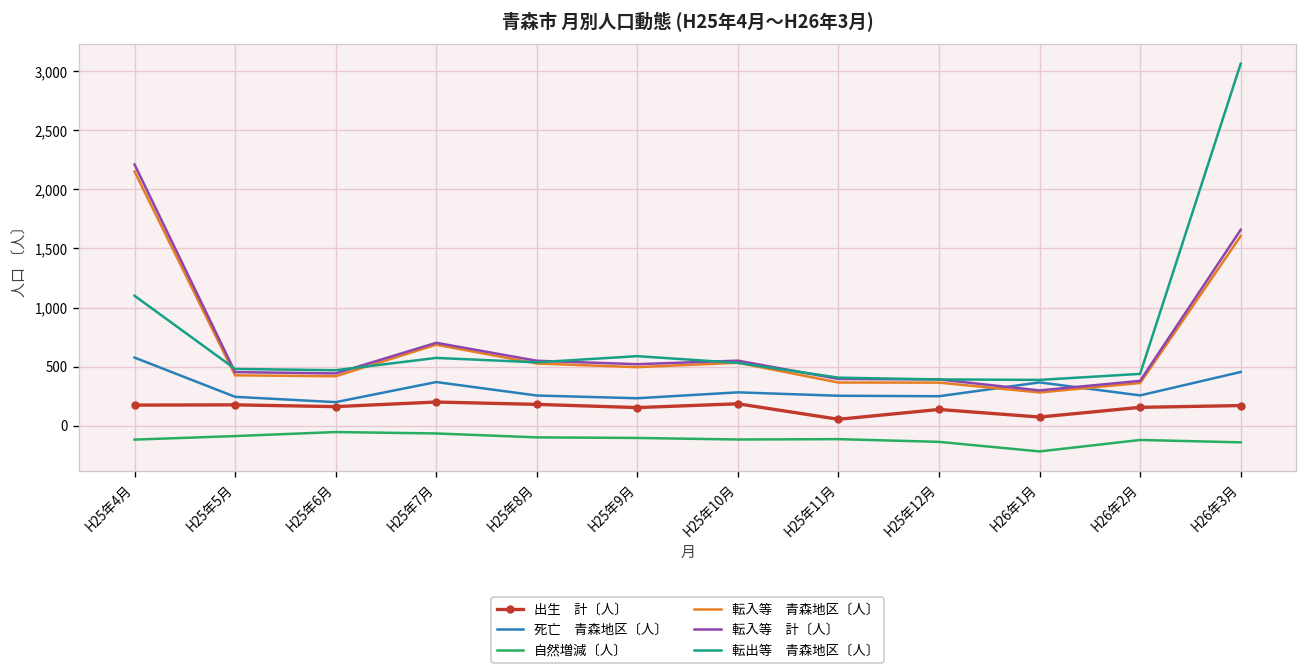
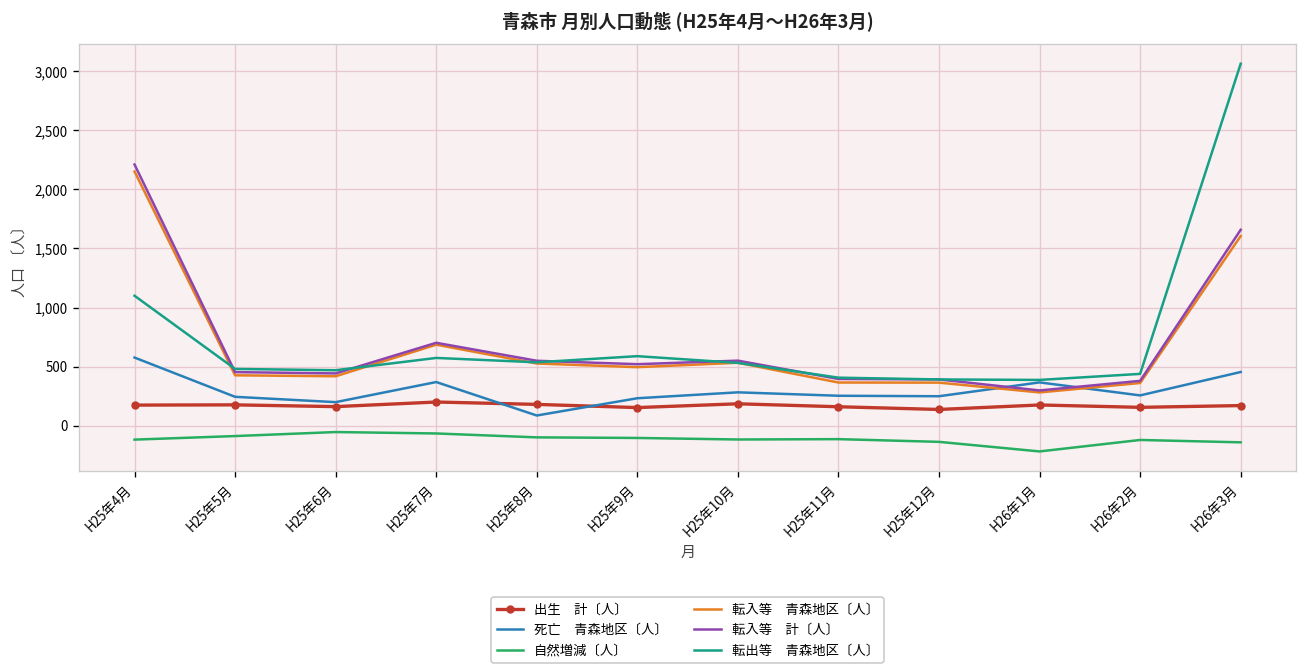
  {
    "出生 計〔人〕": {
      "H25年4月": "200",
      "H25年5月": "200",
      "H25年6月": "200",
      "H25年7月": "200",
      "H25年8月": "200",
      "H25年9月": "200",
      "H25年10月": "200",
-     "H25年11月": "100",
+     "H25年11月": "200",
      "H25年12月": "100",
-     "H26年1月": "100",
+     "H26年1月": "200",
      "H26年2月": "200",
      "H26年3月": "200"
    },
    "死亡 青森地区〔人〕": {
      "H25年4月": "600",
      "H25年5月": "200",
      "H25年6月": "200",
      "H25年7月": "400",
-     "H25年8月": "300",
+     "H25年8月": "100",
      "H25年9月": "200",
      "H25年10月": "300",
      "H25年11月": "300",
      "H25年12月": "300",
      "H26年2月": "300",
      "H26年3月": "500"
    },
    "転入等 青森地区〔人〕": {
      "H25年4月": "2,200",
      "H25年5月": "400",
      "H25年11月": "400",
      "H25年12月": "400",
      "H26年3月": "1,600"
    },
    "転入等 計〔人〕": {
      "H25年4月": "2,200",
      "H25年5月": "500",
      "H26年3月": "1,700"
    }
  }
